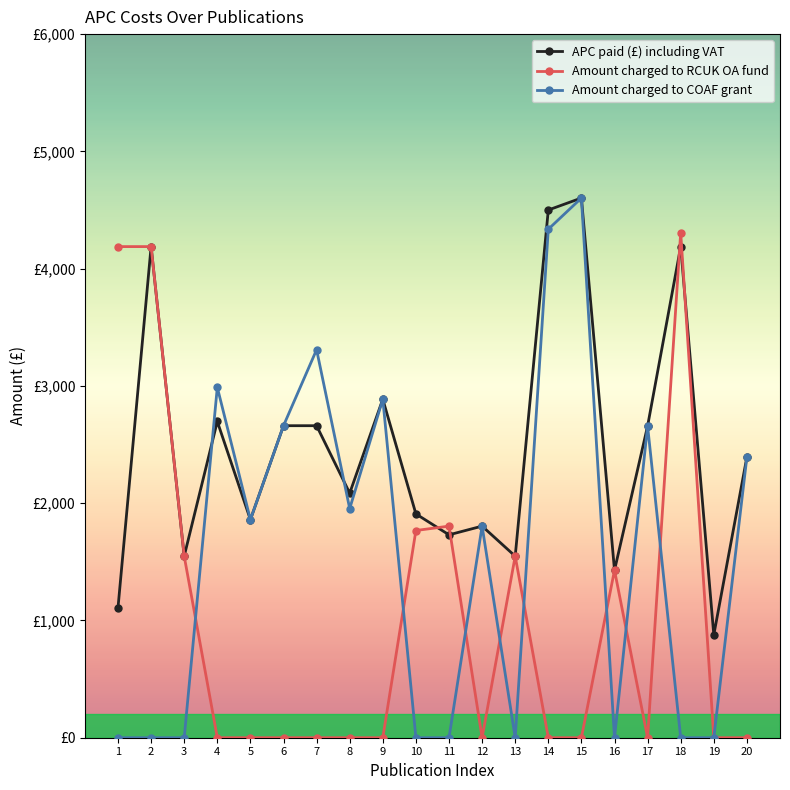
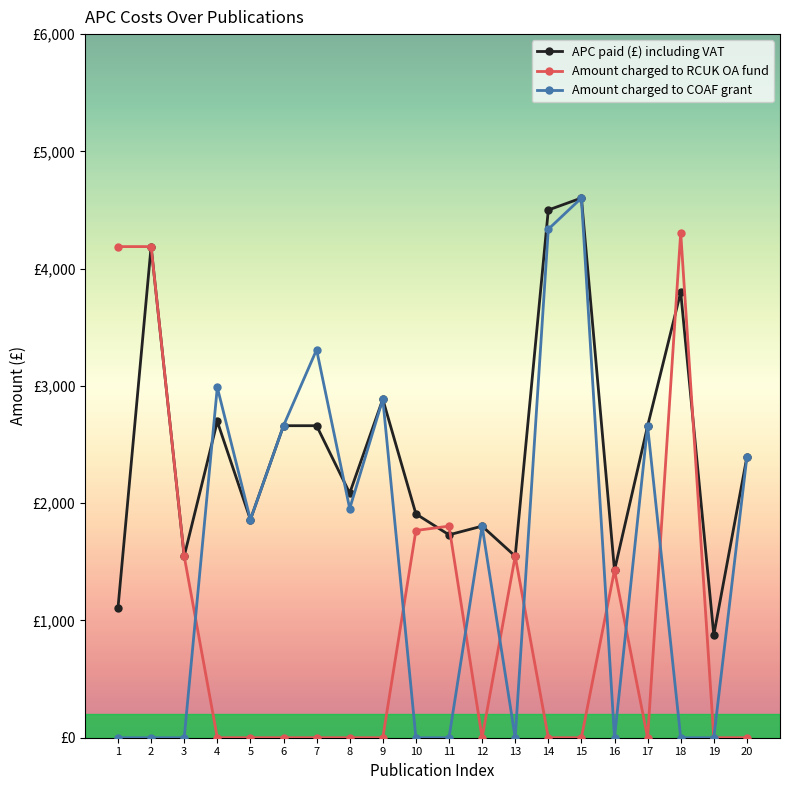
  {
    "APC paid (£) including VAT": {
      "1": "£1,110",
      "4": "£2,700",
      "7": "£2,660",
      "8": "£2,090",
      "10": "£1,910",
      "11": "£1,730",
      "14": "£4,500",
-     "18": "£4,190",
+     "18": "£3,800",
      "19": "£880"
    },
    "Amount charged to RCUK OA fund": {
      "1": "£4,190",
      "10": "£1,770",
      "11": "£1,800",
      "18": "£4,310"
    },
    "Amount charged to COAF grant": {
      "4": "£2,990",
      "7": "£3,310",
      "8": "£1,950",
      "14": "£4,340"
    }
  }
